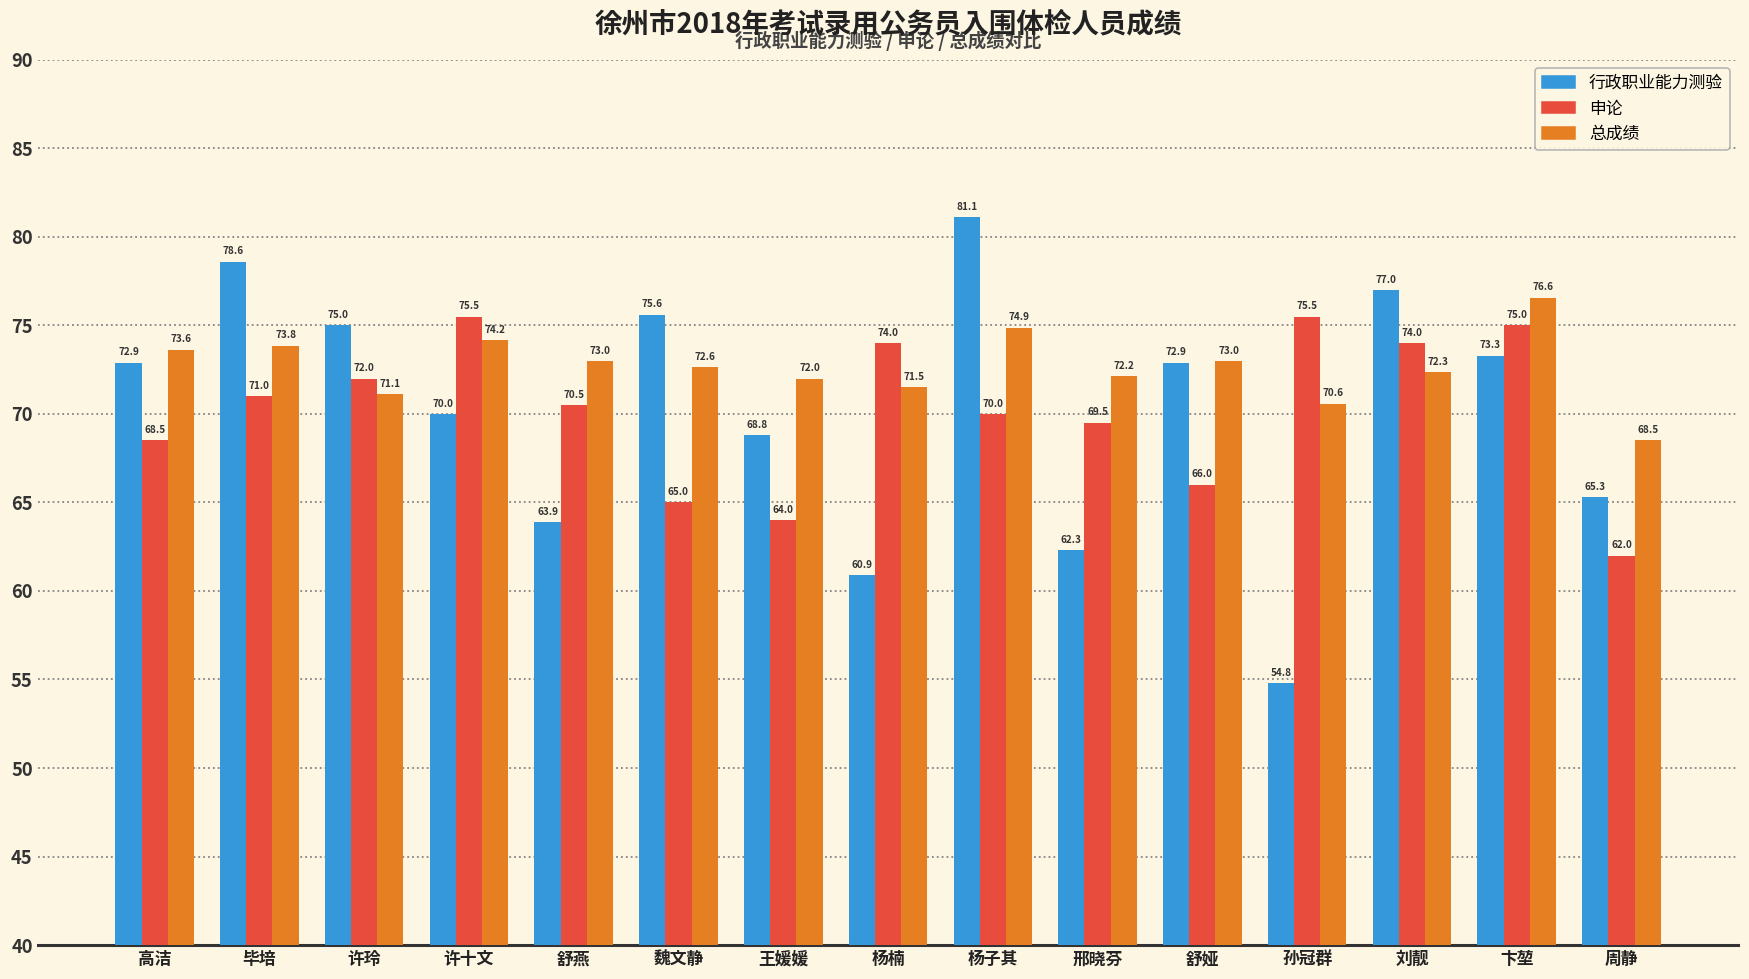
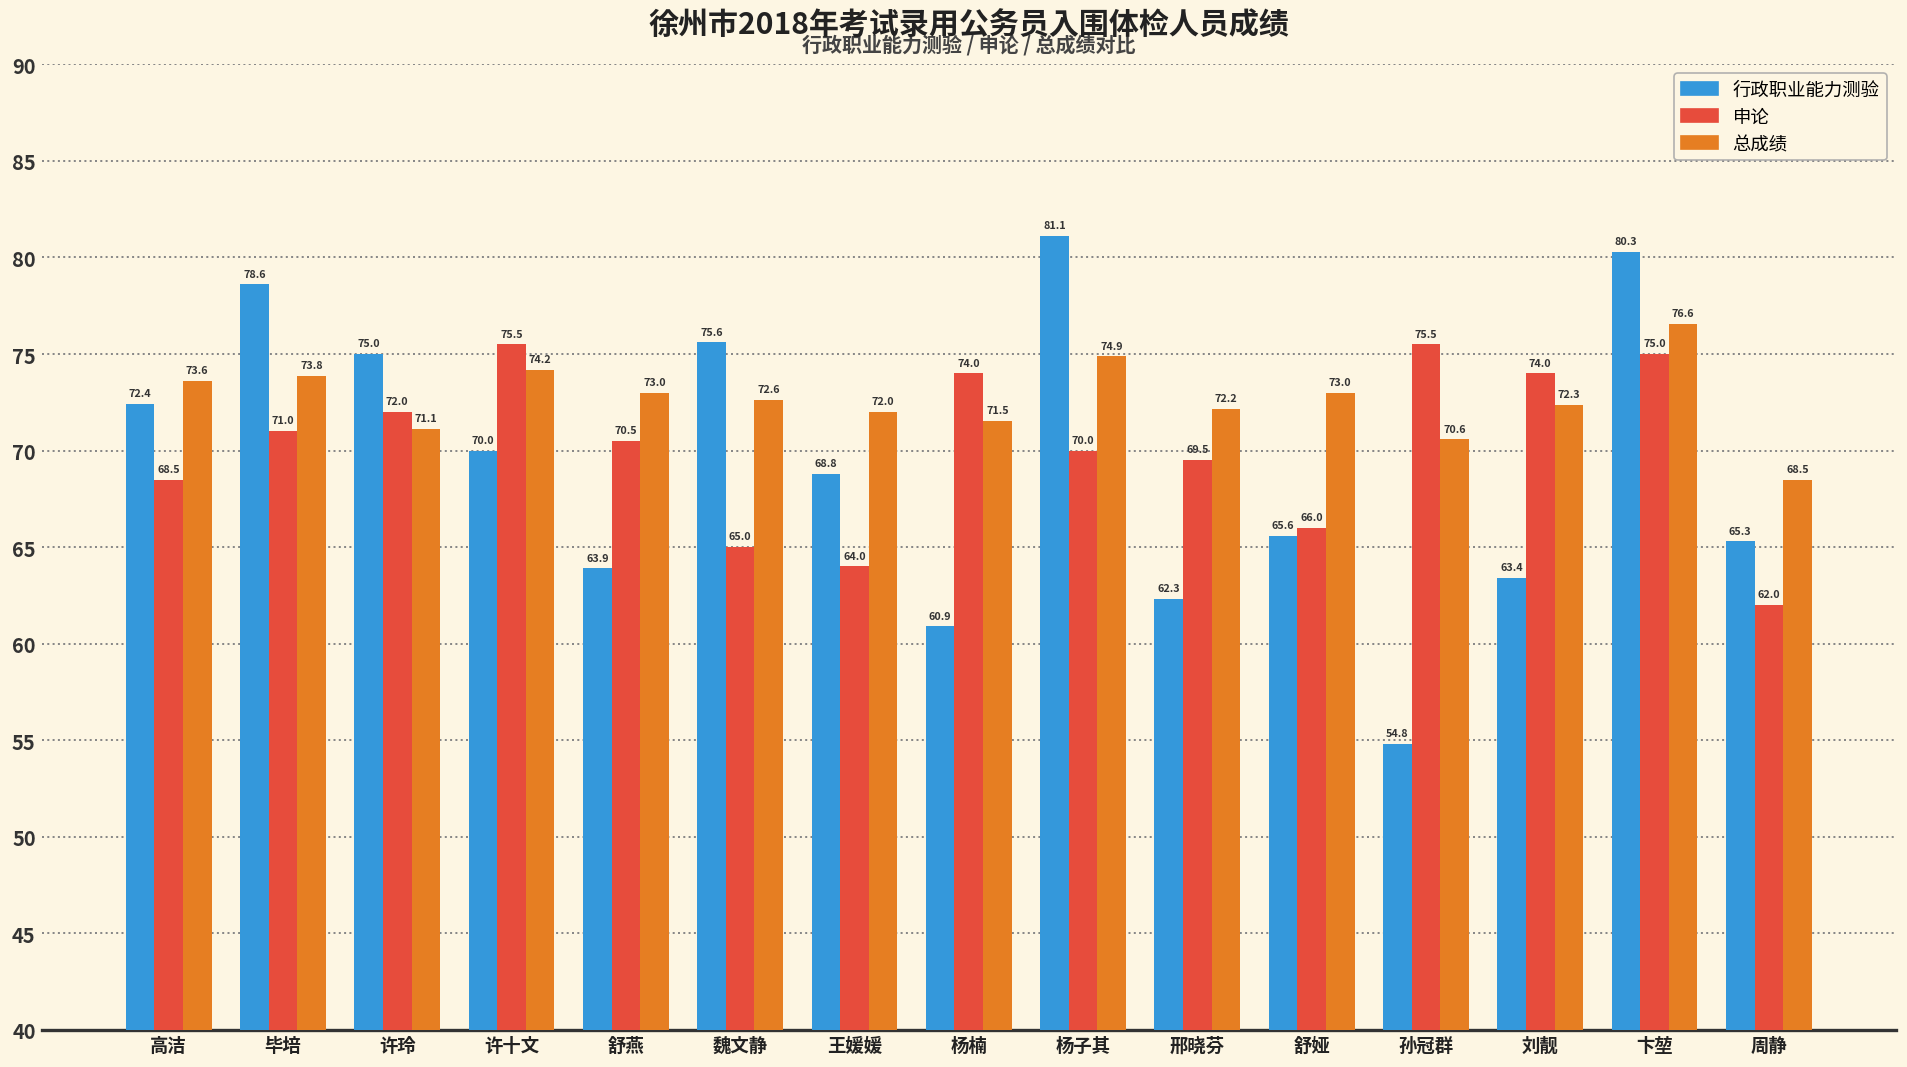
  {
    "行政职业能力测验": {
-     "高洁": 72.9,
+     "高洁": 72.4,
      "毕培": 78.6,
      "许玲": 75.0,
      "许十文": 70.0,
      "舒燕": 63.9,
      "魏文静": 75.6,
      "王媛媛": 68.8,
      "杨楠": 60.9,
      "杨子其": 81.1,
      "邢晓芬": 62.3,
-     "舒娅": 72.9,
+     "舒娅": 65.6,
      "孙冠群": 54.8,
-     "刘靓": 77.0,
-     "卞堃": 73.3,
+     "刘靓": 63.4,
+     "卞堃": 80.3,
      "周静": 65.3
    }
  }
